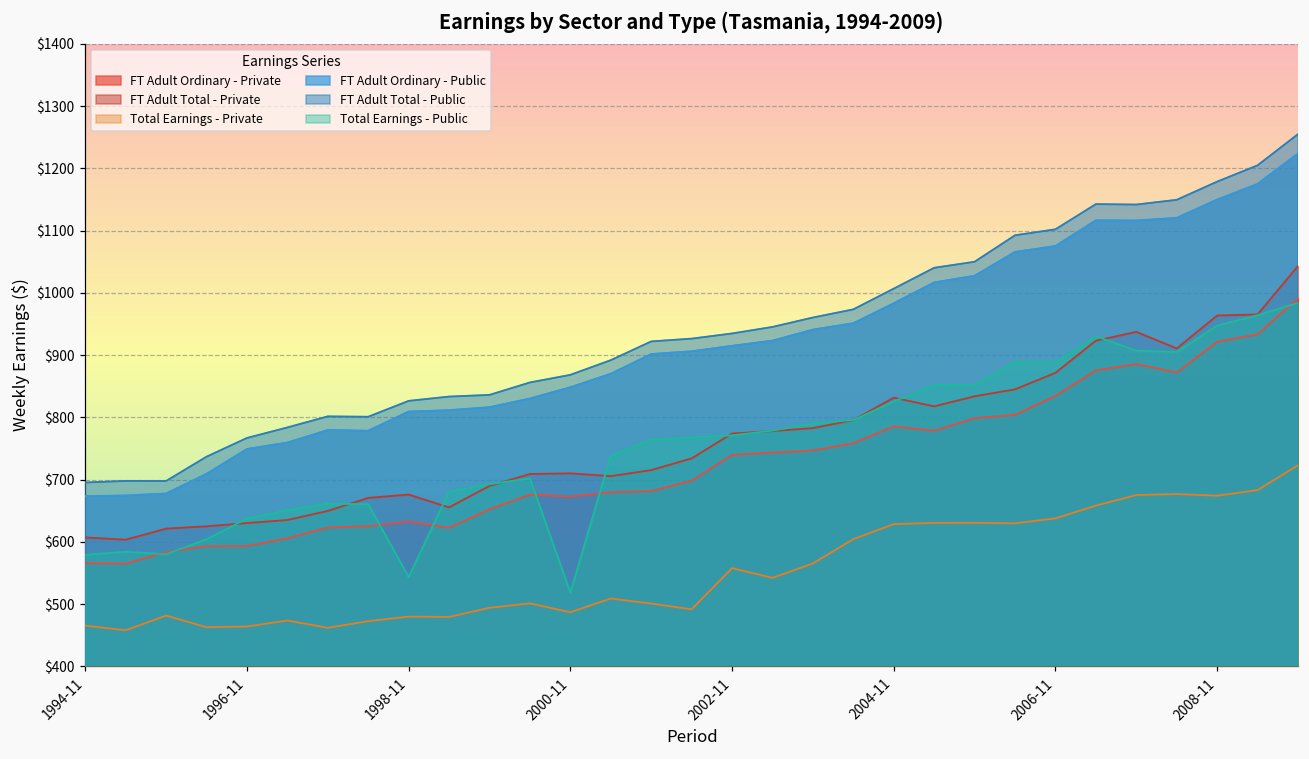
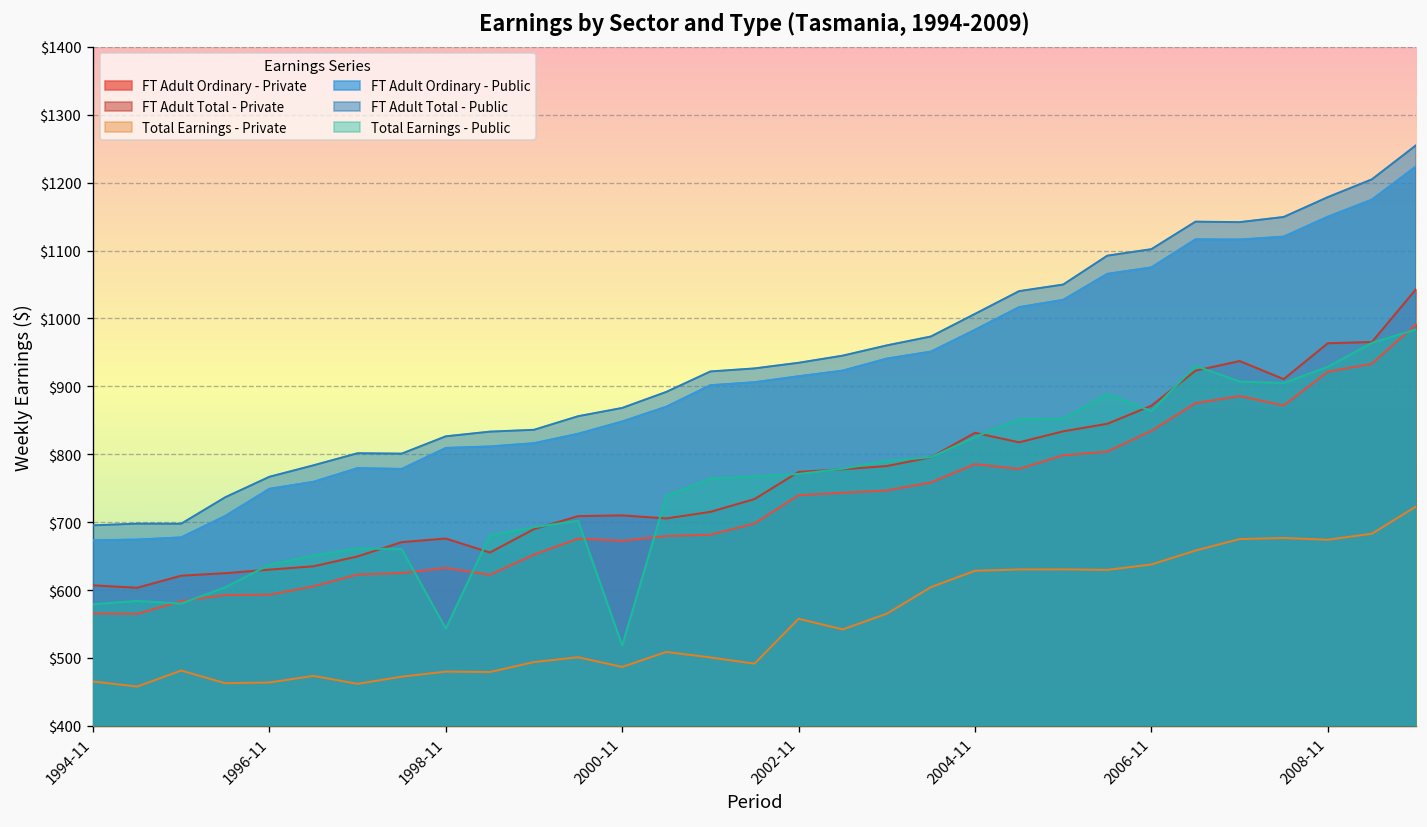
  {
    "Total Earnings - Public": {
      "1994-11": "$580",
      "1996-11": "$640",
      "1998-11": "$540",
      "2000-11": "$520",
      "2004-11": "$830",
-     "2006-11": "$890",
-     "2008-11": "$950"
+     "2006-11": "$860",
+     "2008-11": "$930"
    }
  }
